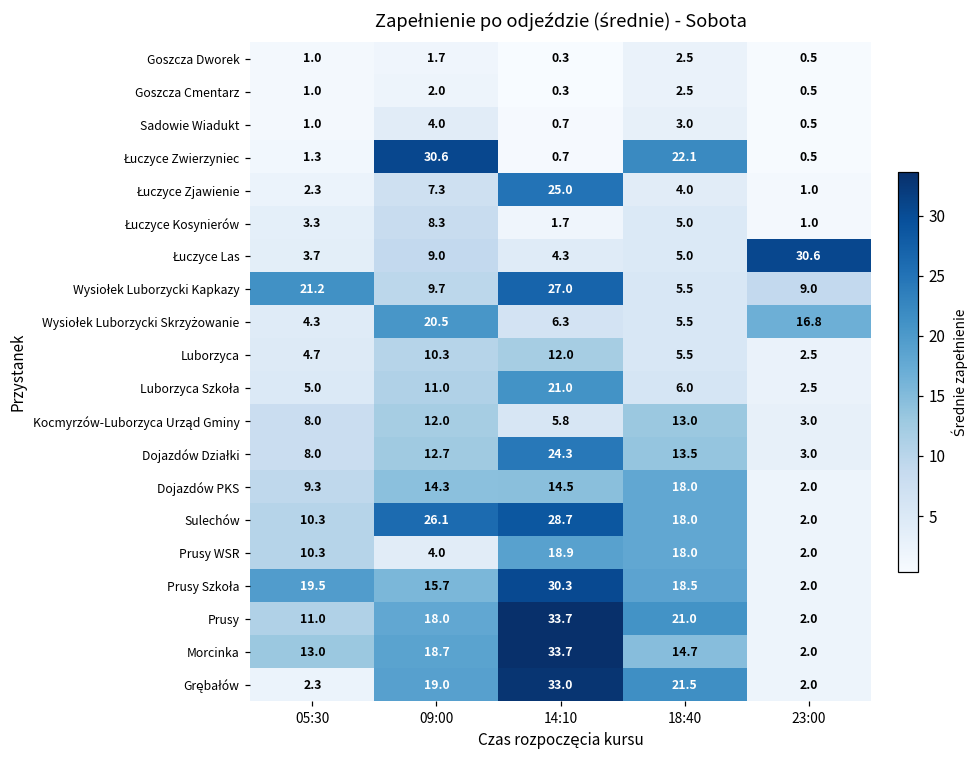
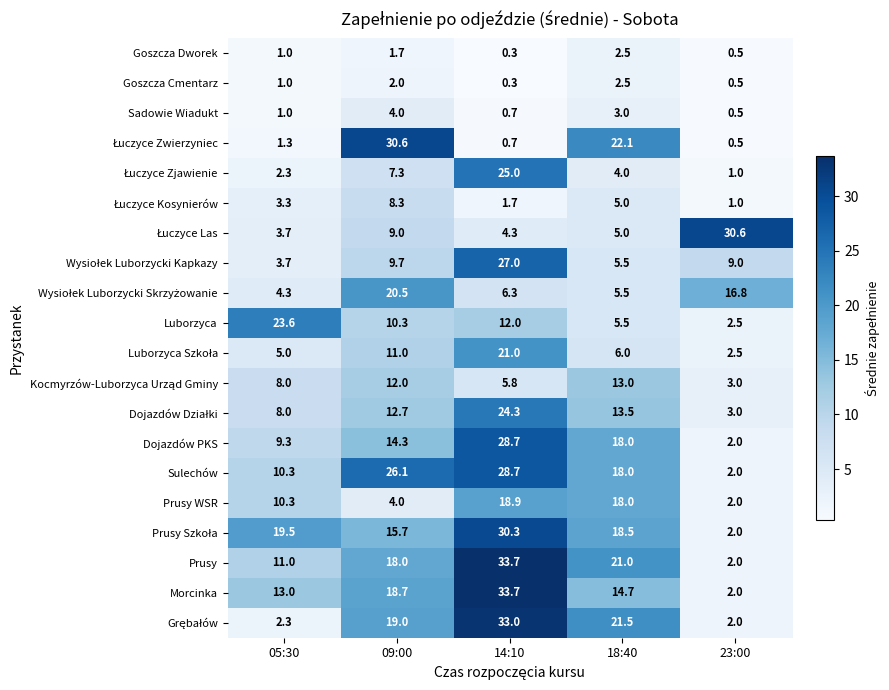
  {
    "Goszcza Dworek": {
      "05:30": 1.0,
      "09:00": 1.7,
      "14:10": 0.3,
      "18:40": 2.5,
      "23:00": 0.5
    },
    "Goszcza Cmentarz": {
      "05:30": 1.0,
      "09:00": 2.0,
      "14:10": 0.3,
      "18:40": 2.5,
      "23:00": 0.5
    },
    "Sadowie Wiadukt": {
      "05:30": 1.0,
      "09:00": 4.0,
      "14:10": 0.7,
      "18:40": 3.0,
      "23:00": 0.5
    },
    "Łuczyce Zwierzyniec": {
      "05:30": 1.3,
      "09:00": 30.6,
      "14:10": 0.7,
      "18:40": 22.1,
      "23:00": 0.5
    },
    "Łuczyce Zjawienie": {
      "05:30": 2.3,
      "09:00": 7.3,
      "14:10": 25.0,
      "18:40": 4.0,
      "23:00": 1.0
    },
    "Łuczyce Kosynierów": {
      "05:30": 3.3,
      "09:00": 8.3,
      "14:10": 1.7,
      "18:40": 5.0,
      "23:00": 1.0
    },
    "Łuczyce Las": {
      "05:30": 3.7,
      "09:00": 9.0,
      "14:10": 4.3,
      "18:40": 5.0,
      "23:00": 30.6
    },
    "Wysiołek Luborzycki Kapkazy": {
-     "05:30": 21.2,
+     "05:30": 3.7,
      "09:00": 9.7,
      "14:10": 27.0,
      "18:40": 5.5,
      "23:00": 9.0
    },
    "Wysiołek Luborzycki Skrzyżowanie": {
      "05:30": 4.3,
      "09:00": 20.5,
      "14:10": 6.3,
      "18:40": 5.5,
      "23:00": 16.8
    },
    "Luborzyca": {
-     "05:30": 4.7,
+     "05:30": 23.6,
      "09:00": 10.3,
      "14:10": 12.0,
      "18:40": 5.5,
      "23:00": 2.5
    },
    "Luborzyca Szkoła": {
      "05:30": 5.0,
      "09:00": 11.0,
      "14:10": 21.0,
      "18:40": 6.0,
      "23:00": 2.5
    },
    "Kocmyrzów-Luborzyca Urząd Gminy": {
      "05:30": 8.0,
      "09:00": 12.0,
      "14:10": 5.8,
      "18:40": 13.0,
      "23:00": 3.0
    },
    "Dojazdów Działki": {
      "05:30": 8.0,
      "09:00": 12.7,
      "14:10": 24.3,
      "18:40": 13.5,
      "23:00": 3.0
    },
    "Dojazdów PKS": {
      "05:30": 9.3,
      "09:00": 14.3,
-     "14:10": 14.5,
+     "14:10": 28.7,
      "18:40": 18.0,
      "23:00": 2.0
    },
    "Sulechów": {
      "05:30": 10.3,
      "09:00": 26.1,
      "14:10": 28.7,
      "18:40": 18.0,
      "23:00": 2.0
    },
    "Prusy WSR": {
      "05:30": 10.3,
      "09:00": 4.0,
      "14:10": 18.9,
      "18:40": 18.0,
      "23:00": 2.0
    },
    "Prusy Szkoła": {
      "05:30": 19.5,
      "09:00": 15.7,
      "14:10": 30.3,
      "18:40": 18.5,
      "23:00": 2.0
    },
    "Prusy": {
      "05:30": 11.0,
      "09:00": 18.0,
      "14:10": 33.7,
      "18:40": 21.0,
      "23:00": 2.0
    },
    "Morcinka": {
      "05:30": 13.0,
      "09:00": 18.7,
      "14:10": 33.7,
      "18:40": 14.7,
      "23:00": 2.0
    },
    "Grębałów": {
      "05:30": 2.3,
      "09:00": 19.0,
      "14:10": 33.0,
      "18:40": 21.5,
      "23:00": 2.0
    }
  }
